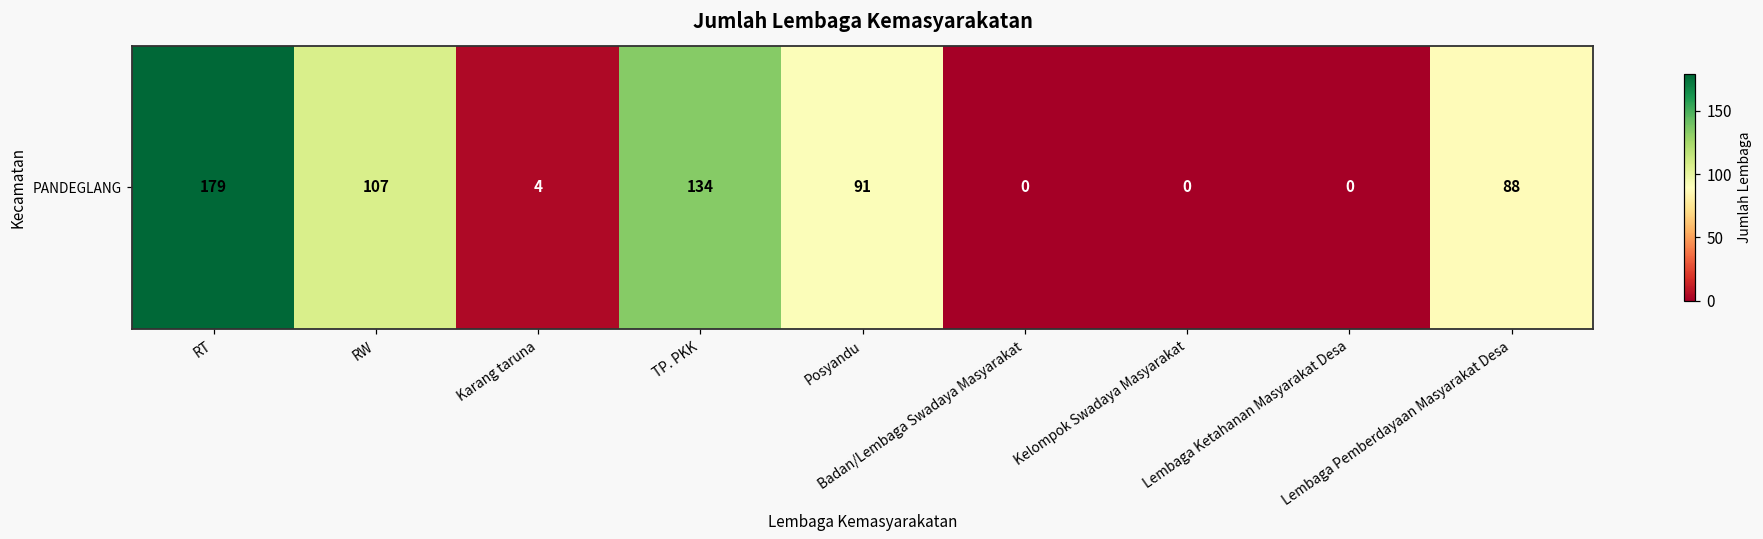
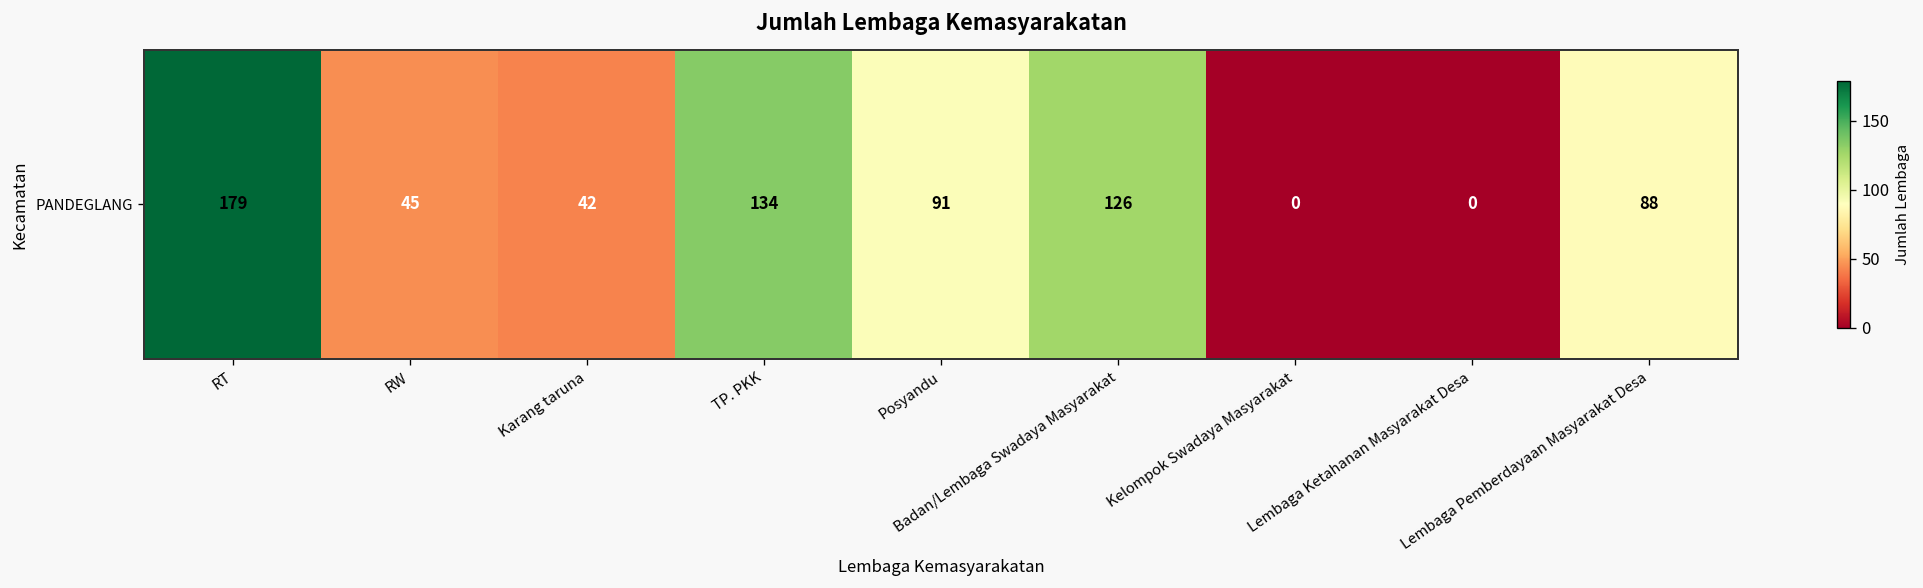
  {
    "PANDEGLANG": {
      "RT": 179,
-     "RW": 107,
-     "Karang taruna": 4,
+     "RW": 45,
+     "Karang taruna": 42,
      "TP. PKK": 134,
      "Posyandu": 91,
-     "Badan/Lembaga Swadaya Masyarakat": 0,
+     "Badan/Lembaga Swadaya Masyarakat": 126,
      "Kelompok Swadaya Masyarakat": 0,
      "Lembaga Ketahanan Masyarakat Desa": 0,
      "Lembaga Pemberdayaan Masyarakat Desa": 88
    }
  }
